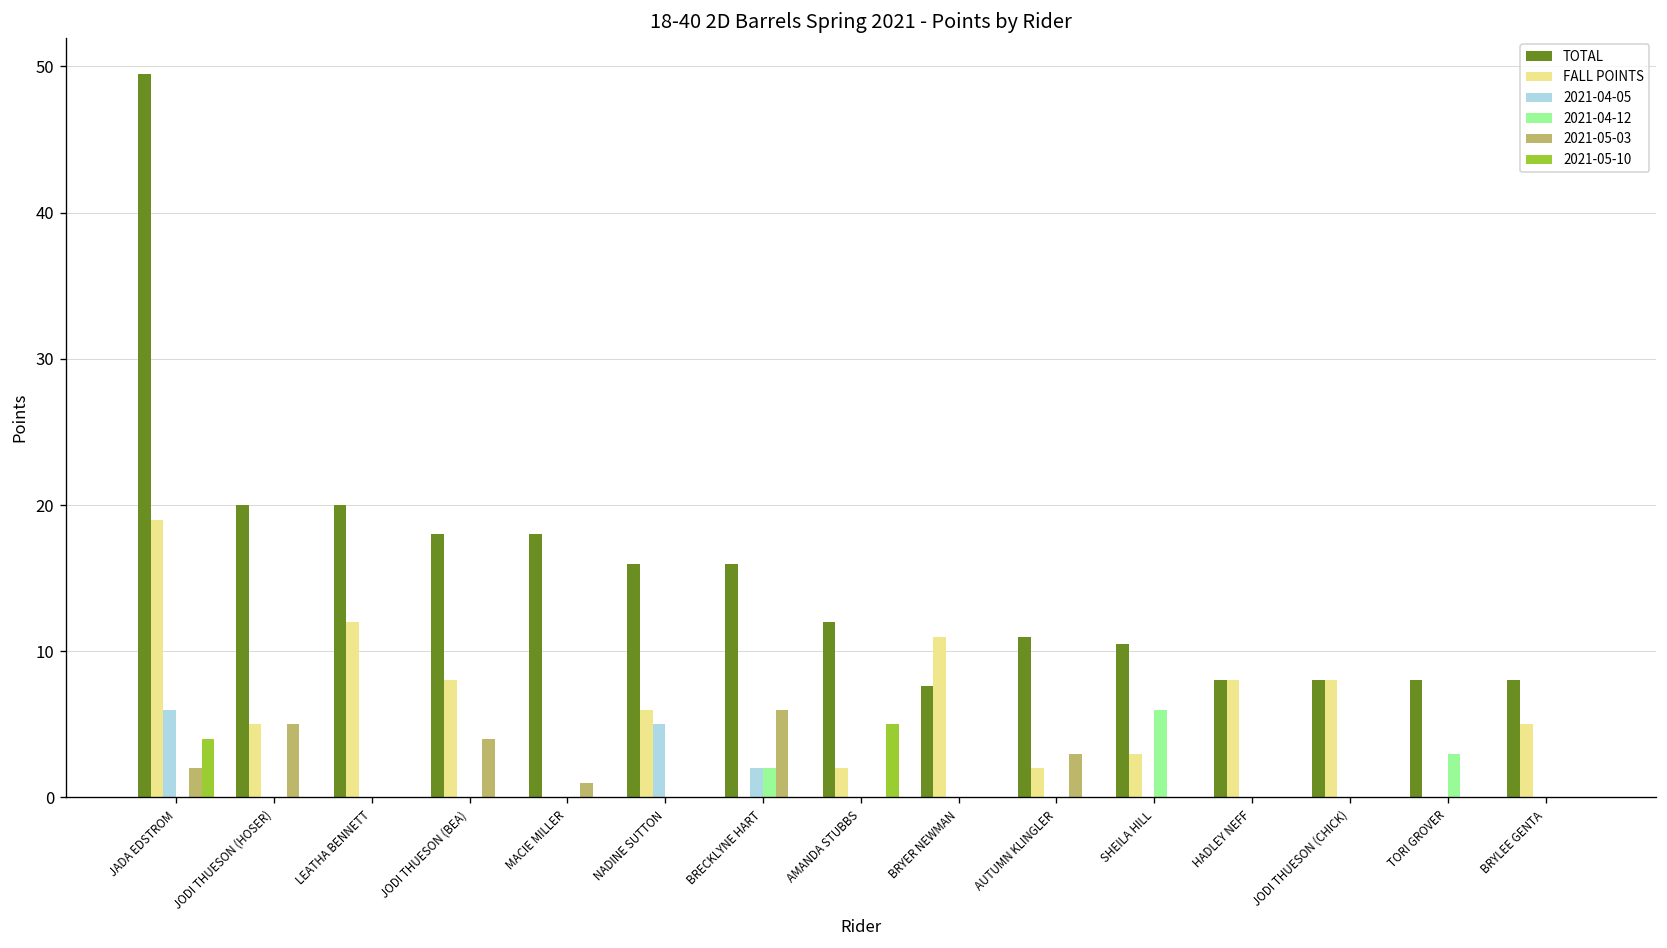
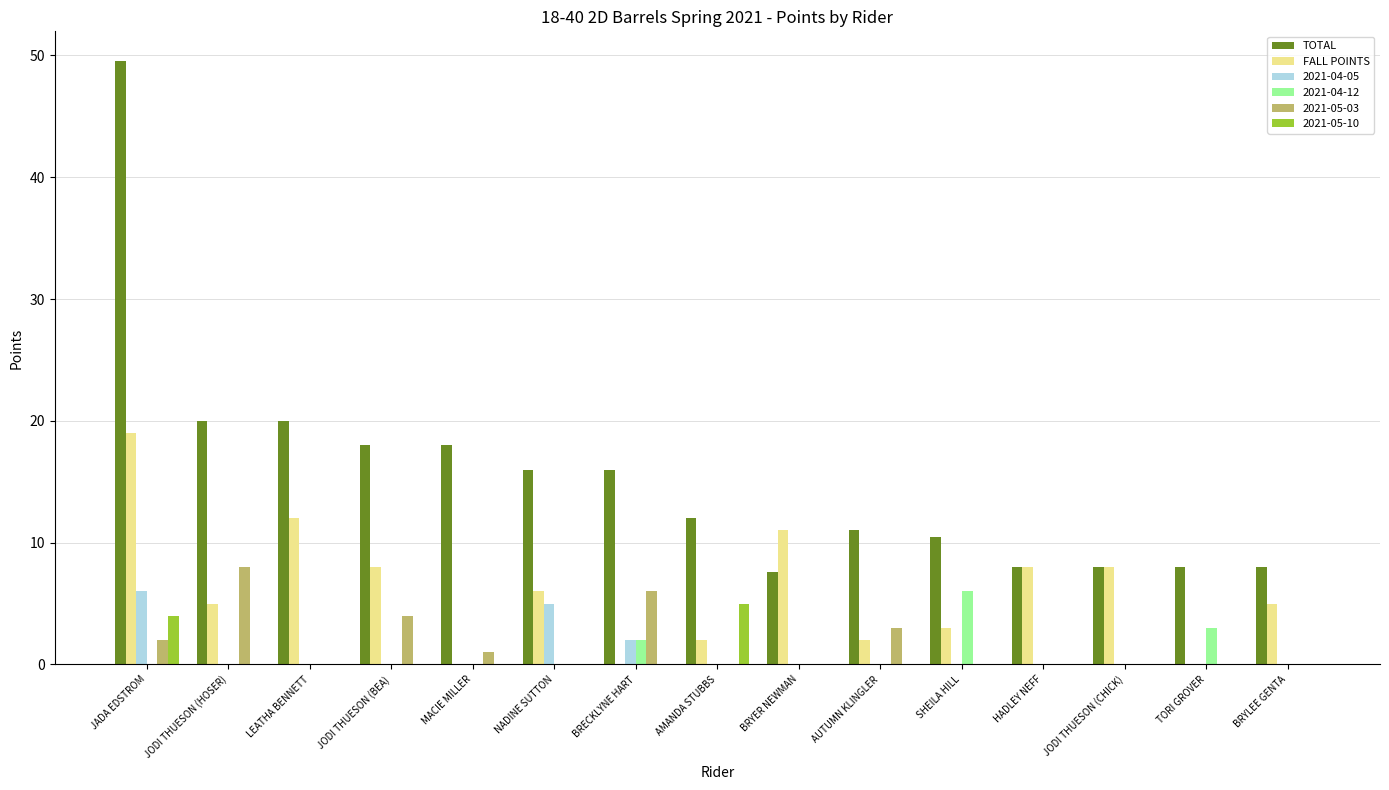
  {
    "TOTAL": {
      "JADA EDSTROM": 49.5,
      "JODI THUESON (HOSER)": 20,
      "LEATHA BENNETT": 20,
      "JODI THUESON (BEA)": 18,
      "MACIE MILLER": 18,
      "NADINE SUTTON": 16,
      "BRECKLYNE HART": 16,
      "AMANDA STUBBS": 12,
      "BRYER NEWMAN": 7.6,
      "AUTUMN KLINGLER": 11,
      "SHEILA HILL": 10.5,
      "HADLEY NEFF": 8,
      "JODI THUESON (CHICK)": 8,
      "TORI GROVER": 8,
      "BRYLEE GENTA": 8
    },
    "FALL POINTS": {
      "JADA EDSTROM": 19,
      "JODI THUESON (HOSER)": 5,
      "LEATHA BENNETT": 12,
      "JODI THUESON (BEA)": 8,
      "MACIE MILLER": 0,
      "NADINE SUTTON": 6,
      "BRECKLYNE HART": 0,
      "AMANDA STUBBS": 2,
      "BRYER NEWMAN": 11,
      "AUTUMN KLINGLER": 2,
      "SHEILA HILL": 3,
      "HADLEY NEFF": 8,
      "JODI THUESON (CHICK)": 8,
      "TORI GROVER": 0,
      "BRYLEE GENTA": 5
    },
    "2021-04-05": {
      "JADA EDSTROM": 6,
      "JODI THUESON (HOSER)": 0,
      "LEATHA BENNETT": 0,
      "JODI THUESON (BEA)": 0,
      "MACIE MILLER": 0,
      "NADINE SUTTON": 5,
      "BRECKLYNE HART": 2,
      "AMANDA STUBBS": 0,
      "BRYER NEWMAN": 0,
      "AUTUMN KLINGLER": 0,
      "SHEILA HILL": 0,
      "HADLEY NEFF": 0,
      "JODI THUESON (CHICK)": 0,
      "TORI GROVER": 0,
      "BRYLEE GENTA": 0
    },
    "2021-04-12": {
      "JADA EDSTROM": 0,
      "JODI THUESON (HOSER)": 0,
      "LEATHA BENNETT": 0,
      "JODI THUESON (BEA)": 0,
      "MACIE MILLER": 0,
      "NADINE SUTTON": 0,
      "BRECKLYNE HART": 2,
      "AMANDA STUBBS": 0,
      "BRYER NEWMAN": 0,
      "AUTUMN KLINGLER": 0,
      "SHEILA HILL": 6,
      "HADLEY NEFF": 0,
      "JODI THUESON (CHICK)": 0,
      "TORI GROVER": 3,
      "BRYLEE GENTA": 0
    },
    "2021-05-03": {
      "JADA EDSTROM": 2,
-     "JODI THUESON (HOSER)": 5,
+     "JODI THUESON (HOSER)": 8,
      "LEATHA BENNETT": 0,
      "JODI THUESON (BEA)": 4,
      "MACIE MILLER": 1,
      "NADINE SUTTON": 0,
      "BRECKLYNE HART": 6,
      "AMANDA STUBBS": 0,
      "BRYER NEWMAN": 0,
      "AUTUMN KLINGLER": 3,
      "SHEILA HILL": 0,
      "HADLEY NEFF": 0,
      "JODI THUESON (CHICK)": 0,
      "TORI GROVER": 0,
      "BRYLEE GENTA": 0
    },
    "2021-05-10": {
      "JADA EDSTROM": 4,
      "JODI THUESON (HOSER)": 0,
      "LEATHA BENNETT": 0,
      "JODI THUESON (BEA)": 0,
      "MACIE MILLER": 0,
      "NADINE SUTTON": 0,
      "BRECKLYNE HART": 0,
      "AMANDA STUBBS": 5,
      "BRYER NEWMAN": 0,
      "AUTUMN KLINGLER": 0,
      "SHEILA HILL": 0,
      "HADLEY NEFF": 0,
      "JODI THUESON (CHICK)": 0,
      "TORI GROVER": 0,
      "BRYLEE GENTA": 0
    }
  }
